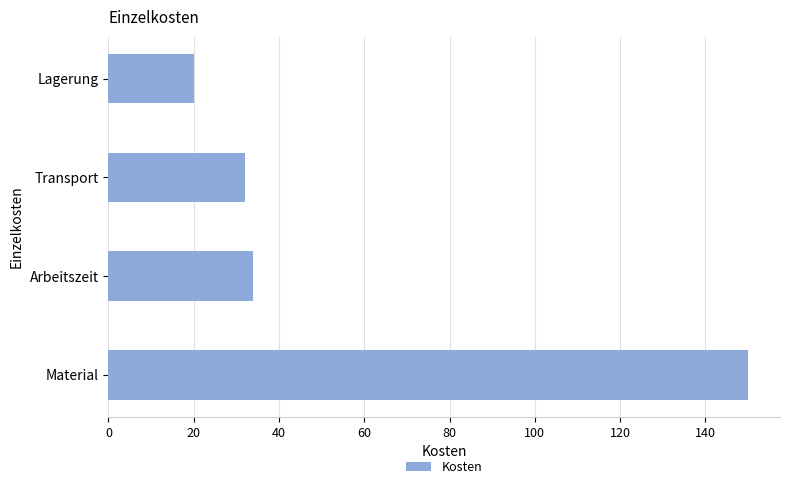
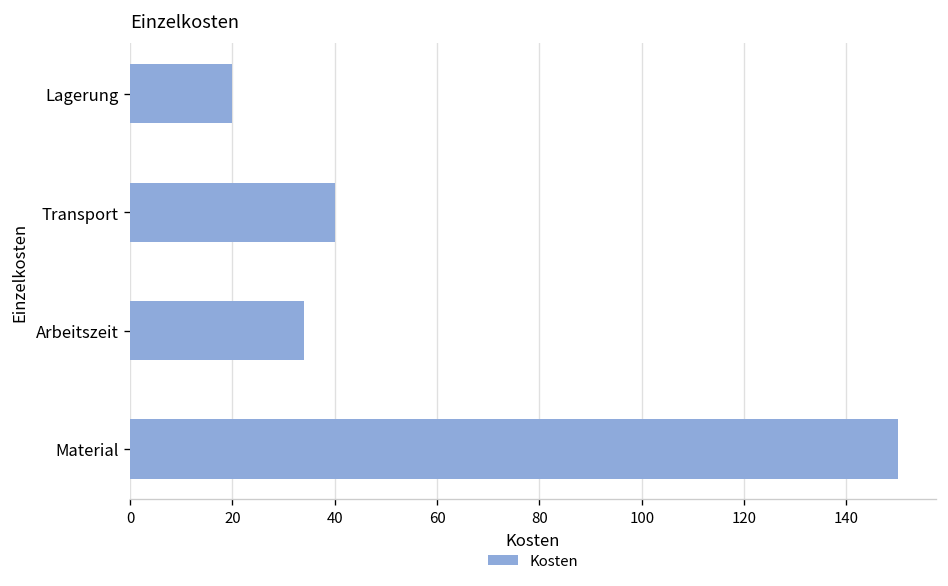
  {
    "Lagerung": 20,
-   "Transport": 32,
+   "Transport": 40,
    "Arbeitszeit": 34,
    "Material": 150
  }
